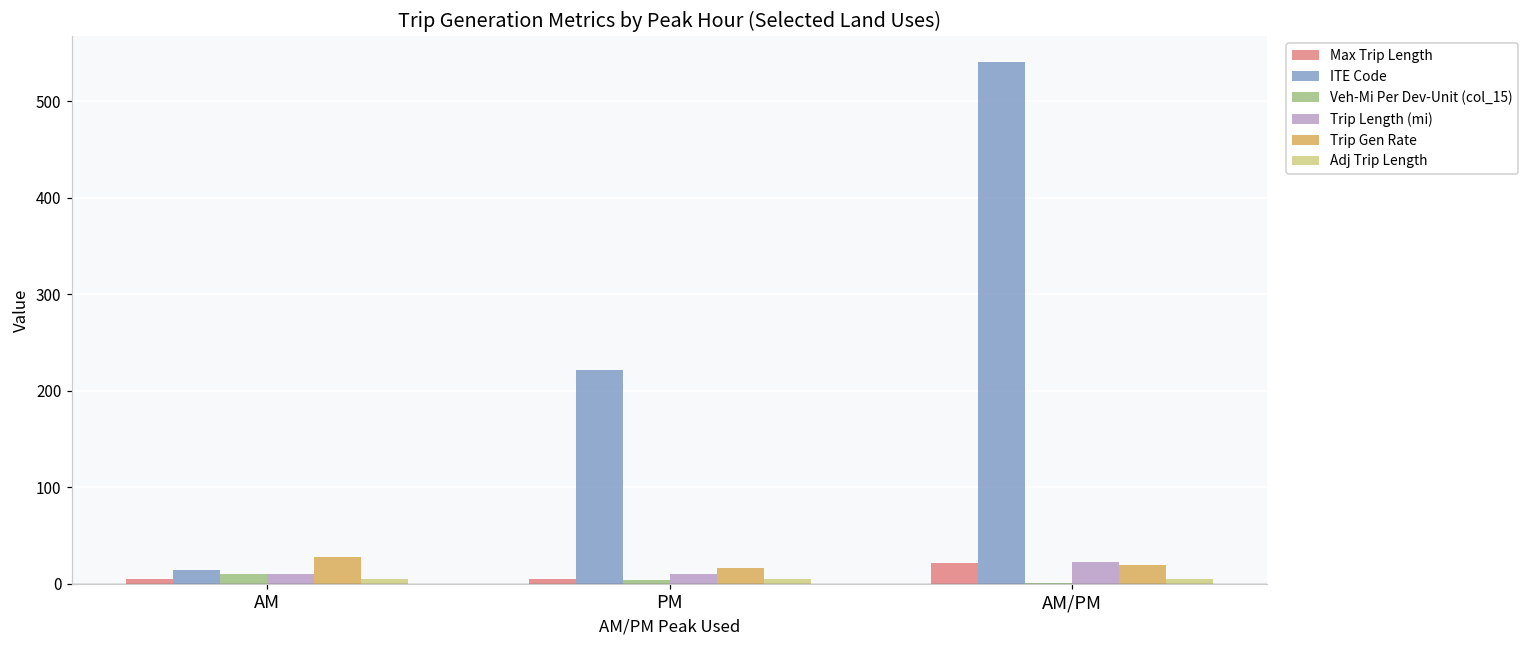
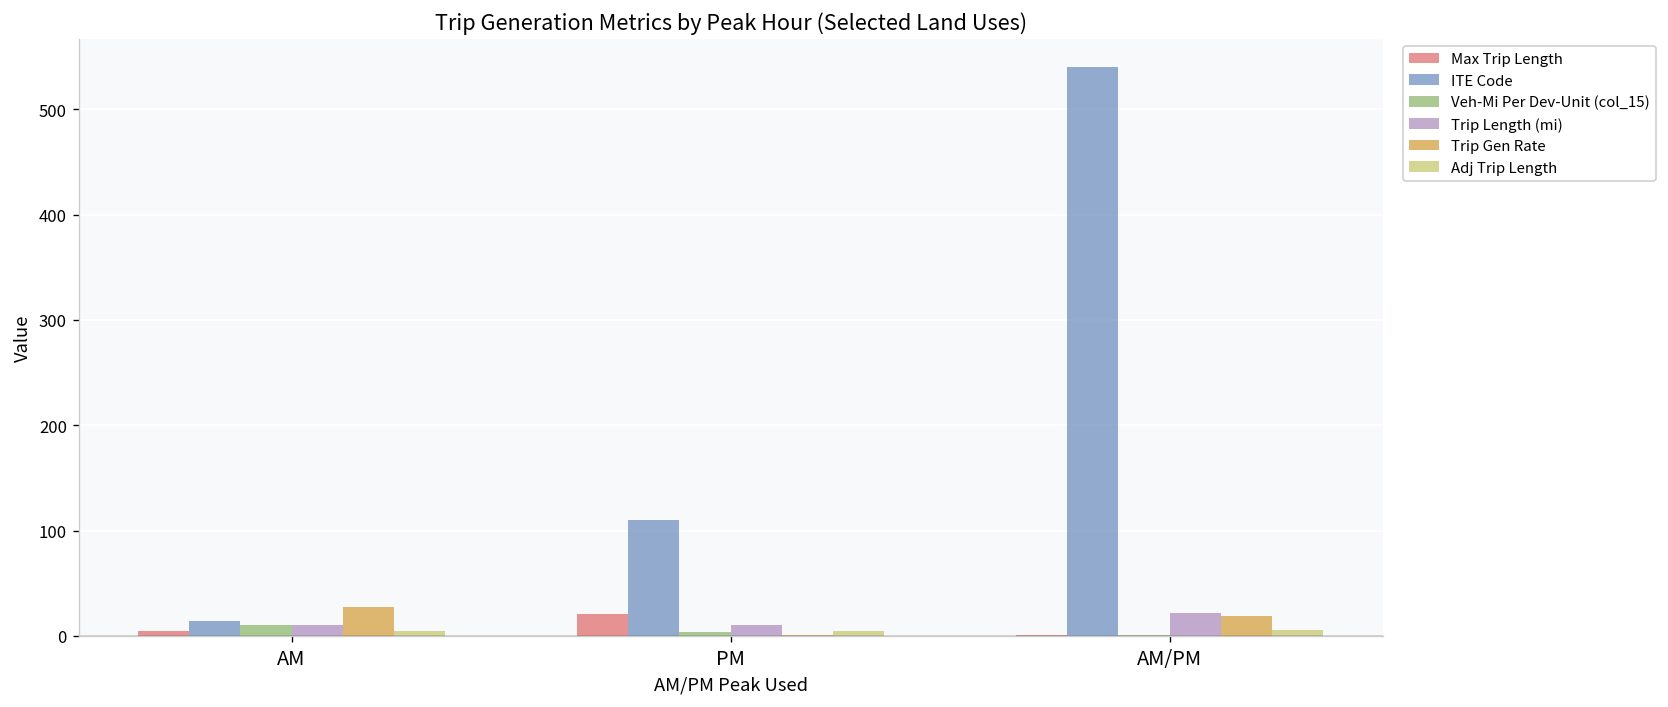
  {
    "Max Trip Length": {
      "AM": 10,
-     "PM": 10,
-     "AM/PM": 20
+     "PM": 20,
+     "AM/PM": 0
    },
    "ITE Code": {
      "AM": 10,
-     "PM": 220,
+     "PM": 110,
      "AM/PM": 540
    },
    "Trip Length (mi)": {
      "AM": 10,
      "PM": 10,
      "AM/PM": 20
    },
    "Trip Gen Rate": {
      "AM": 30,
-     "PM": 20,
+     "PM": 0,
      "AM/PM": 20
    }
  }
